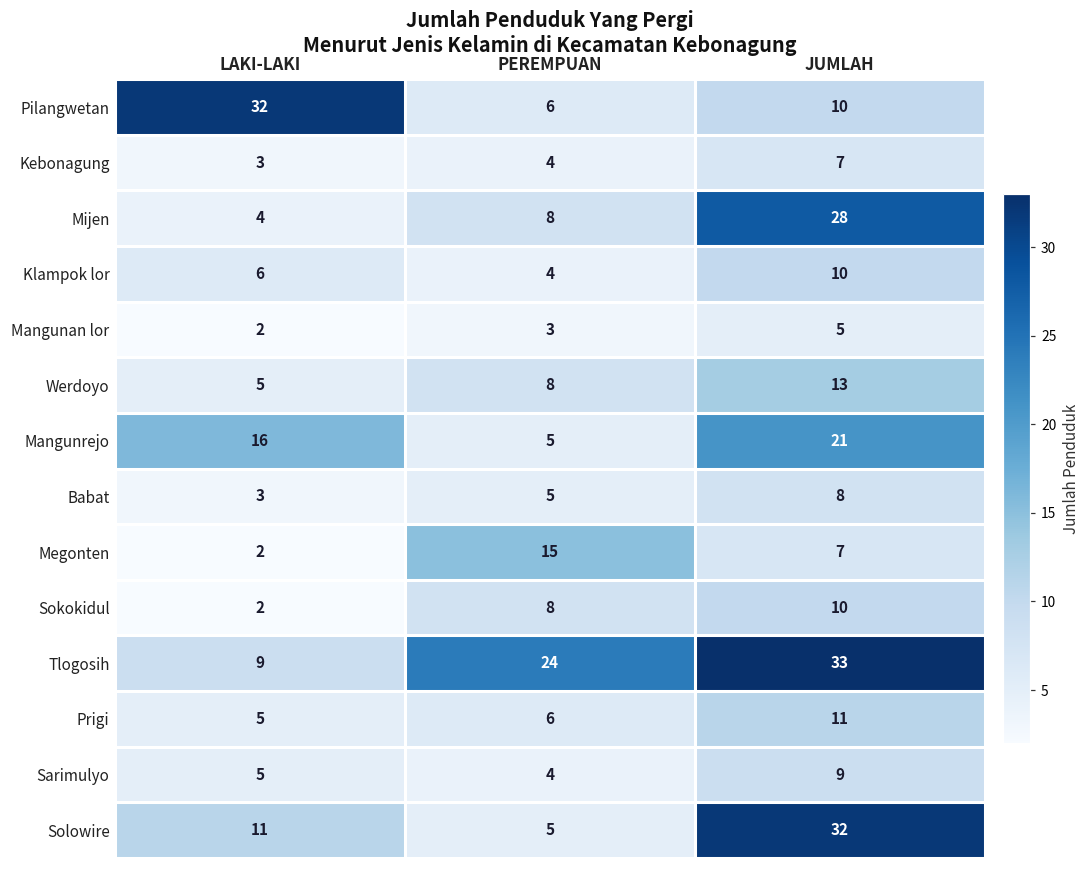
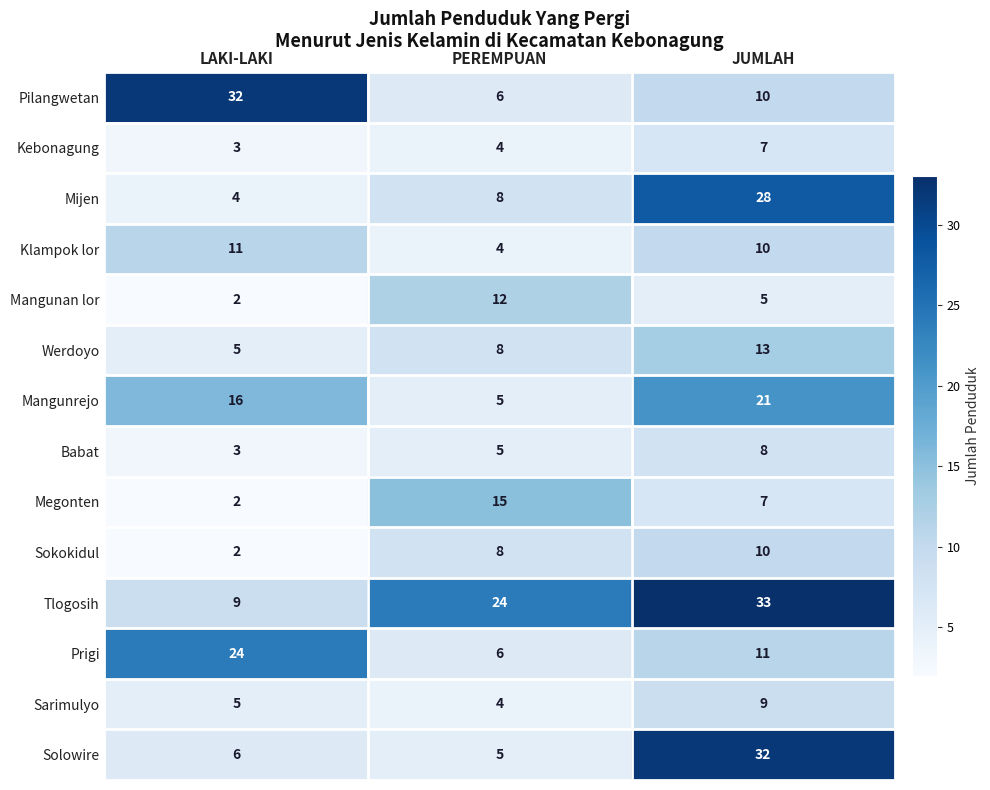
  {
    "Pilangwetan": {
      "LAKI-LAKI": 32,
      "PEREMPUAN": 6,
      "JUMLAH": 10
    },
    "Kebonagung": {
      "LAKI-LAKI": 3,
      "PEREMPUAN": 4,
      "JUMLAH": 7
    },
    "Mijen": {
      "LAKI-LAKI": 4,
      "PEREMPUAN": 8,
      "JUMLAH": 28
    },
    "Klampok lor": {
-     "LAKI-LAKI": 6,
+     "LAKI-LAKI": 11,
      "PEREMPUAN": 4,
      "JUMLAH": 10
    },
    "Mangunan lor": {
      "LAKI-LAKI": 2,
-     "PEREMPUAN": 3,
+     "PEREMPUAN": 12,
      "JUMLAH": 5
    },
    "Werdoyo": {
      "LAKI-LAKI": 5,
      "PEREMPUAN": 8,
      "JUMLAH": 13
    },
    "Mangunrejo": {
      "LAKI-LAKI": 16,
      "PEREMPUAN": 5,
      "JUMLAH": 21
    },
    "Babat": {
      "LAKI-LAKI": 3,
      "PEREMPUAN": 5,
      "JUMLAH": 8
    },
    "Megonten": {
      "LAKI-LAKI": 2,
      "PEREMPUAN": 15,
      "JUMLAH": 7
    },
    "Sokokidul": {
      "LAKI-LAKI": 2,
      "PEREMPUAN": 8,
      "JUMLAH": 10
    },
    "Tlogosih": {
      "LAKI-LAKI": 9,
      "PEREMPUAN": 24,
      "JUMLAH": 33
    },
    "Prigi": {
-     "LAKI-LAKI": 5,
+     "LAKI-LAKI": 24,
      "PEREMPUAN": 6,
      "JUMLAH": 11
    },
    "Sarimulyo": {
      "LAKI-LAKI": 5,
      "PEREMPUAN": 4,
      "JUMLAH": 9
    },
    "Solowire": {
-     "LAKI-LAKI": 11,
+     "LAKI-LAKI": 6,
      "PEREMPUAN": 5,
      "JUMLAH": 32
    }
  }
